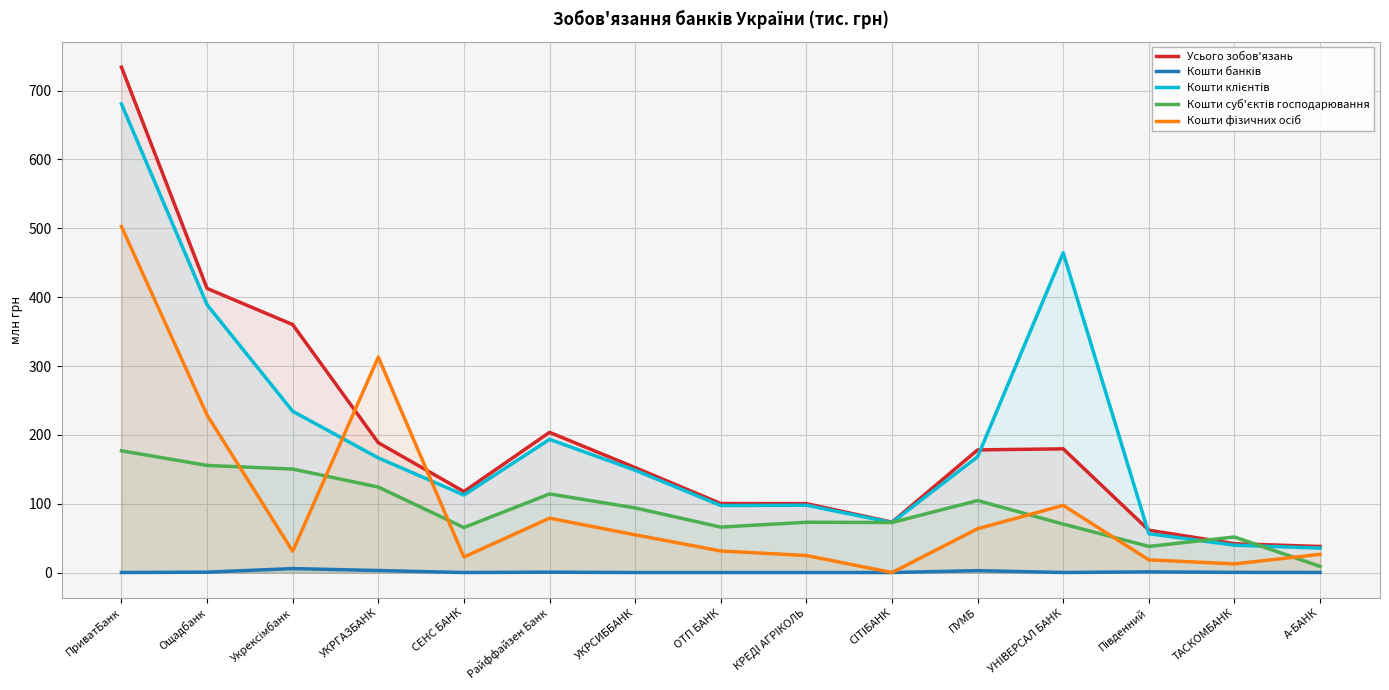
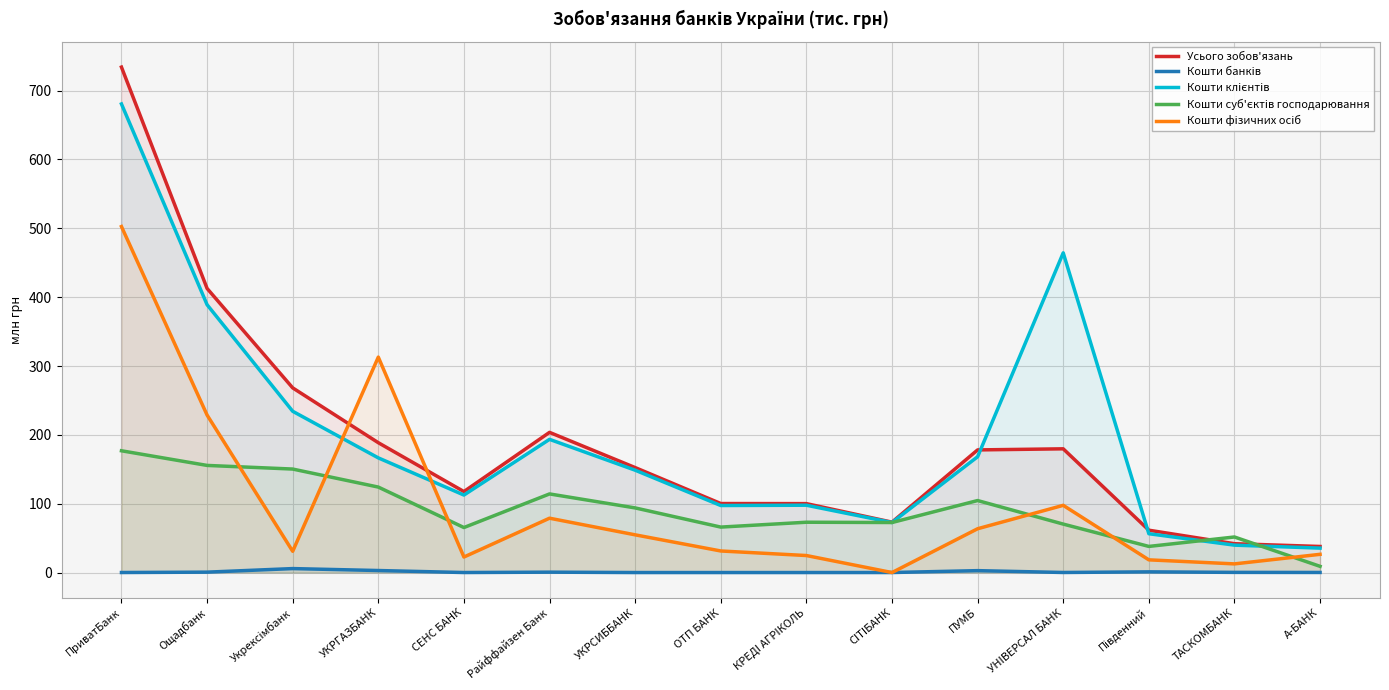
  {
    "Усього зобов'язань": {
      "ПриватБанк": 730,
      "Ощадбанк": 410,
-     "Укрексімбанк": 360,
+     "Укрексімбанк": 270,
      "УКРГАЗБАНК": 190,
      "СЕНС БАНК": 120,
      "Райффайзен Банк": 200,
      "УКРСИББАНК": 150,
      "ПУМБ": 180,
      "УНІВЕРСАЛ БАНК": 180,
      "Південний": 60
    },
    "Кошти банків": {
      "ПриватБанк": 0,
      "Ощадбанк": 0,
      "Укрексімбанк": 10,
      "УКРГАЗБАНК": 0,
      "СЕНС БАНК": 0,
      "Райффайзен Банк": 0,
      "УКРСИББАНК": 0,
      "ОТП БАНК": 0,
      "КРЕДІ АГРІКОЛЬ": 0,
      "ПУМБ": 0,
      "УНІВЕРСАЛ БАНК": 0,
      "Південний": 0,
      "ТАСКОМБАНК": 0,
      "А-БАНК": 0
    },
    "Кошти клієнтів": {
      "ПриватБанк": 680,
      "Ощадбанк": 390,
      "Укрексімбанк": 230,
      "УКРГАЗБАНК": 170,
      "СЕНС БАНК": 110,
      "Райффайзен Банк": 190,
      "УКРСИББАНК": 150,
      "ПУМБ": 170,
      "УНІВЕРСАЛ БАНК": 460,
      "Південний": 60
    },
    "Кошти суб'єктів господарювання": {
      "ПриватБанк": 180,
      "Ощадбанк": 160,
      "Укрексімбанк": 150,
      "УКРГАЗБАНК": 120,
      "СЕНС БАНК": 70,
      "Райффайзен Банк": 110,
      "УКРСИББАНК": 90,
      "ОТП БАНК": 70,
      "КРЕДІ АГРІКОЛЬ": 70,
      "ПУМБ": 100,
      "УНІВЕРСАЛ БАНК": 70,
      "Південний": 40,
      "ТАСКОМБАНК": 50,
      "А-БАНК": 10
    },
    "Кошти фізичних осіб": {
      "ПриватБанк": 500,
      "Ощадбанк": 230,
      "Укрексімбанк": 30,
      "УКРГАЗБАНК": 310,
      "СЕНС БАНК": 20,
      "Райффайзен Банк": 80,
      "УКРСИББАНК": 50,
      "ОТП БАНК": 30,
      "КРЕДІ АГРІКОЛЬ": 20,
      "ПУМБ": 60,
      "УНІВЕРСАЛ БАНК": 100,
      "Південний": 20,
      "ТАСКОМБАНК": 10,
      "А-БАНК": 30
    }
  }
